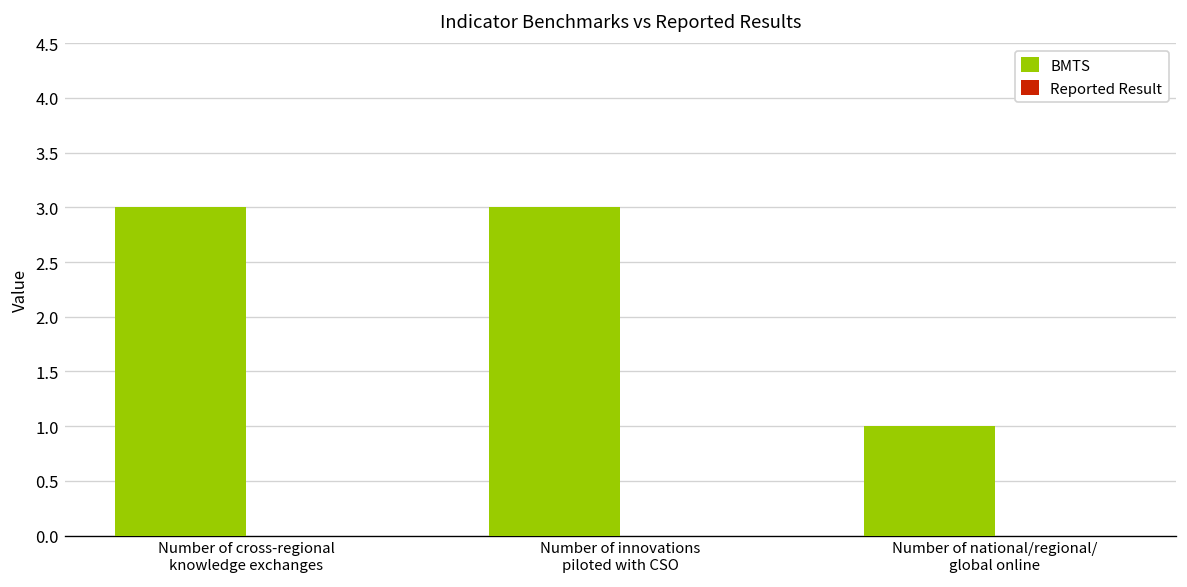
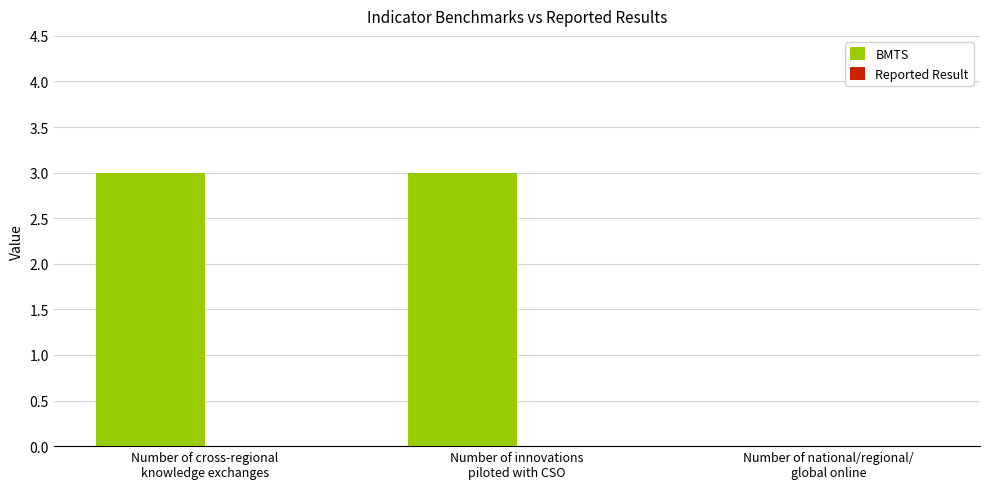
  {
    "BMTS": {
      "Number of cross-regional knowledge exchanges": 3,
      "Number of innovations piloted with CSO": 3,
-     "Number of national/regional/ global online": 1
+     "Number of national/regional/ global online": 0
    },
    "Reported Result": {
      "Number of cross-regional knowledge exchanges": 0,
      "Number of innovations piloted with CSO": 0,
      "Number of national/regional/ global online": 0
    }
  }
